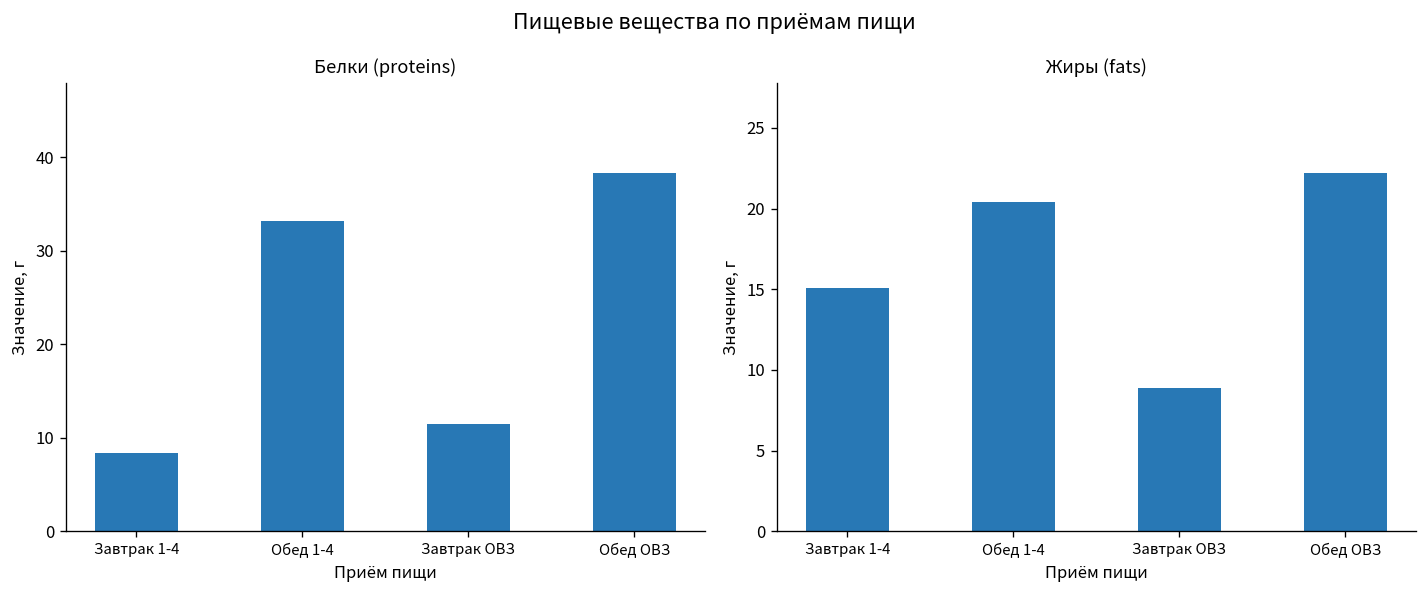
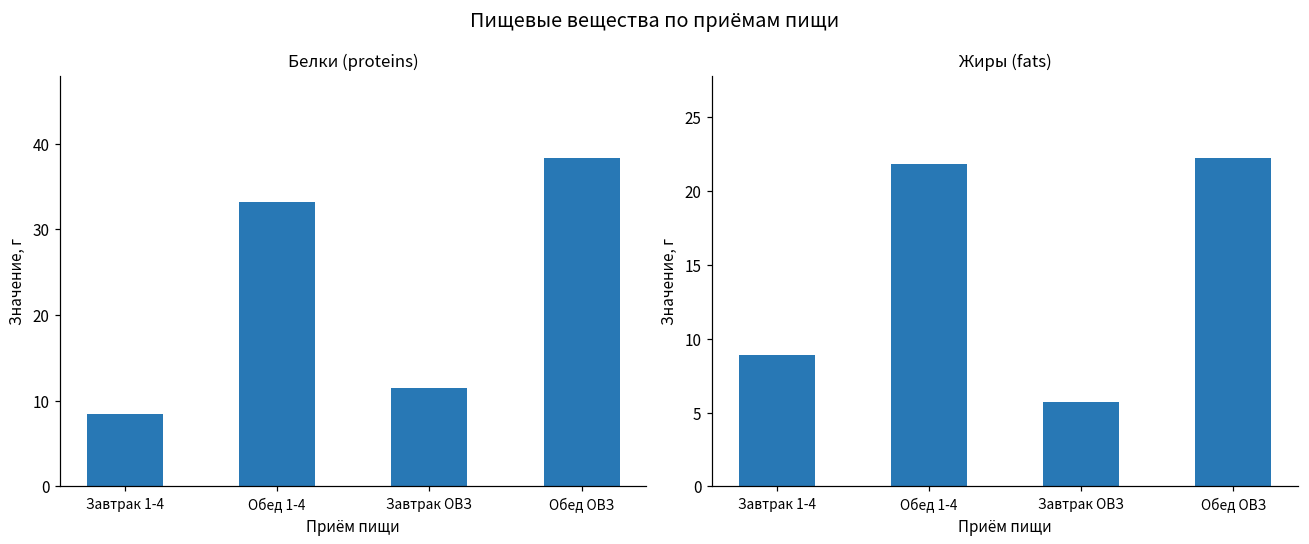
  {
    "Белки (proteins)": {
      "Завтрак 1-4": 8,
      "Обед 1-4": 33,
      "Завтрак ОВЗ": 12,
      "Обед ОВЗ": 38
    },
    "Жиры (fats)": {
-     "Завтрак 1-4": 15.1,
-     "Обед 1-4": 20.4,
-     "Завтрак ОВЗ": 8.9,
+     "Завтрак 1-4": 8.9,
+     "Обед 1-4": 21.8,
+     "Завтрак ОВЗ": 5.7,
      "Обед ОВЗ": 22.2
    }
  }
